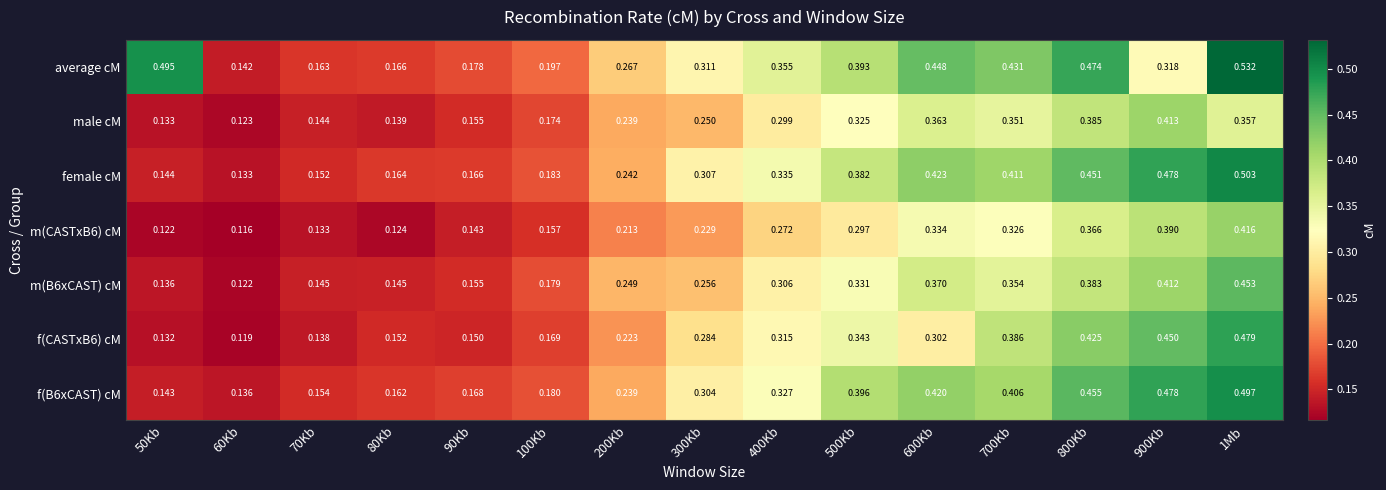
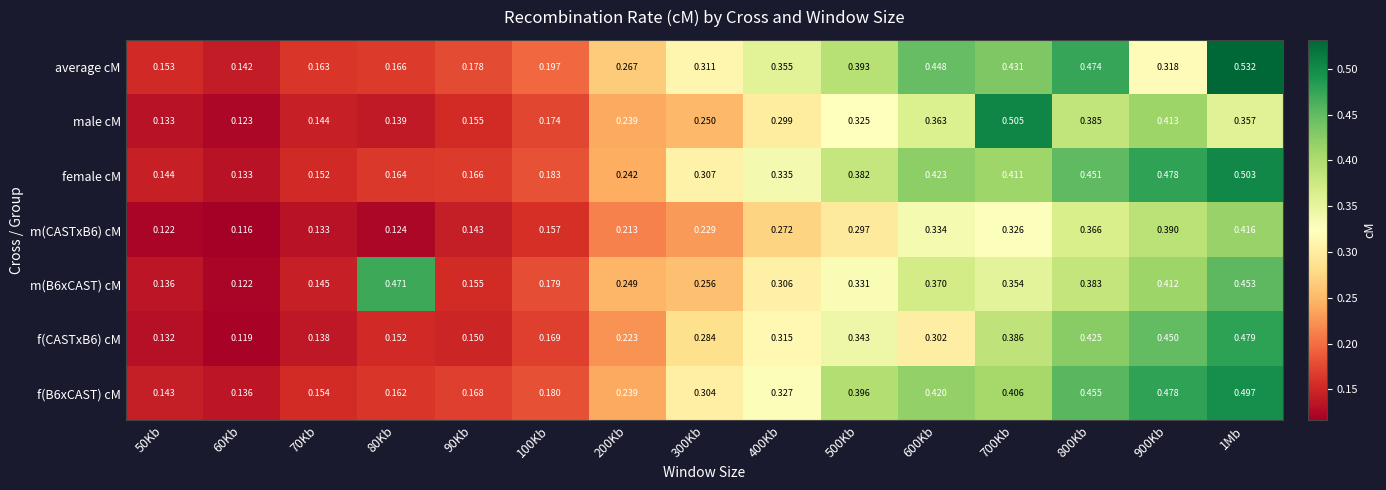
  {
    "average cM": {
-     "50Kb": 0.495,
+     "50Kb": 0.153,
      "60Kb": 0.142,
      "70Kb": 0.163,
      "80Kb": 0.166,
      "90Kb": 0.178,
      "100Kb": 0.197,
      "200Kb": 0.267,
      "300Kb": 0.311,
      "400Kb": 0.355,
      "500Kb": 0.393,
      "600Kb": 0.448,
      "700Kb": 0.431,
      "800Kb": 0.474,
      "900Kb": 0.318,
      "1Mb": 0.532
    },
    "male cM": {
      "50Kb": 0.133,
      "60Kb": 0.123,
      "70Kb": 0.144,
      "80Kb": 0.139,
      "90Kb": 0.155,
      "100Kb": 0.174,
      "200Kb": 0.239,
      "300Kb": 0.250,
      "400Kb": 0.299,
      "500Kb": 0.325,
      "600Kb": 0.363,
-     "700Kb": 0.351,
+     "700Kb": 0.505,
      "800Kb": 0.385,
      "900Kb": 0.413,
      "1Mb": 0.357
    },
    "female cM": {
      "50Kb": 0.144,
      "60Kb": 0.133,
      "70Kb": 0.152,
      "80Kb": 0.164,
      "90Kb": 0.166,
      "100Kb": 0.183,
      "200Kb": 0.242,
      "300Kb": 0.307,
      "400Kb": 0.335,
      "500Kb": 0.382,
      "600Kb": 0.423,
      "700Kb": 0.411,
      "800Kb": 0.451,
      "900Kb": 0.478,
      "1Mb": 0.503
    },
    "m(CASTxB6) cM": {
      "50Kb": 0.122,
      "60Kb": 0.116,
      "70Kb": 0.133,
      "80Kb": 0.124,
      "90Kb": 0.143,
      "100Kb": 0.157,
      "200Kb": 0.213,
      "300Kb": 0.229,
      "400Kb": 0.272,
      "500Kb": 0.297,
      "600Kb": 0.334,
      "700Kb": 0.326,
      "800Kb": 0.366,
      "900Kb": 0.390,
      "1Mb": 0.416
    },
    "m(B6xCAST) cM": {
      "50Kb": 0.136,
      "60Kb": 0.122,
      "70Kb": 0.145,
-     "80Kb": 0.145,
+     "80Kb": 0.471,
      "90Kb": 0.155,
      "100Kb": 0.179,
      "200Kb": 0.249,
      "300Kb": 0.256,
      "400Kb": 0.306,
      "500Kb": 0.331,
      "600Kb": 0.370,
      "700Kb": 0.354,
      "800Kb": 0.383,
      "900Kb": 0.412,
      "1Mb": 0.453
    },
    "f(CASTxB6) cM": {
      "50Kb": 0.132,
      "60Kb": 0.119,
      "70Kb": 0.138,
      "80Kb": 0.152,
      "90Kb": 0.150,
      "100Kb": 0.169,
      "200Kb": 0.223,
      "300Kb": 0.284,
      "400Kb": 0.315,
      "500Kb": 0.343,
      "600Kb": 0.302,
      "700Kb": 0.386,
      "800Kb": 0.425,
      "900Kb": 0.450,
      "1Mb": 0.479
    },
    "f(B6xCAST) cM": {
      "50Kb": 0.143,
      "60Kb": 0.136,
      "70Kb": 0.154,
      "80Kb": 0.162,
      "90Kb": 0.168,
      "100Kb": 0.180,
      "200Kb": 0.239,
      "300Kb": 0.304,
      "400Kb": 0.327,
      "500Kb": 0.396,
      "600Kb": 0.420,
      "700Kb": 0.406,
      "800Kb": 0.455,
      "900Kb": 0.478,
      "1Mb": 0.497
    }
  }
